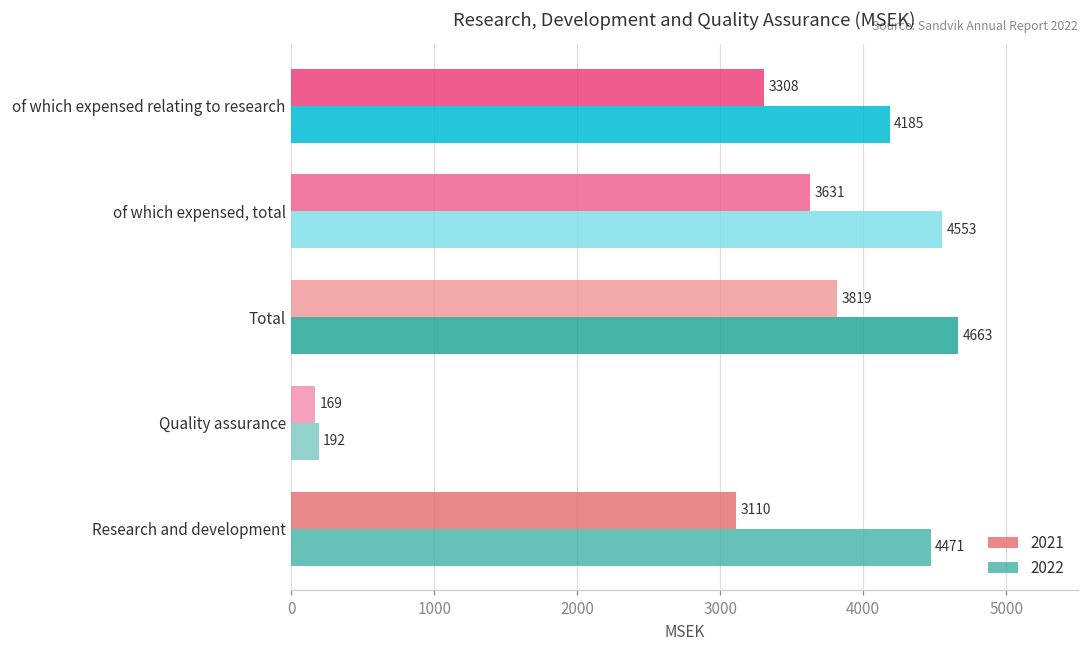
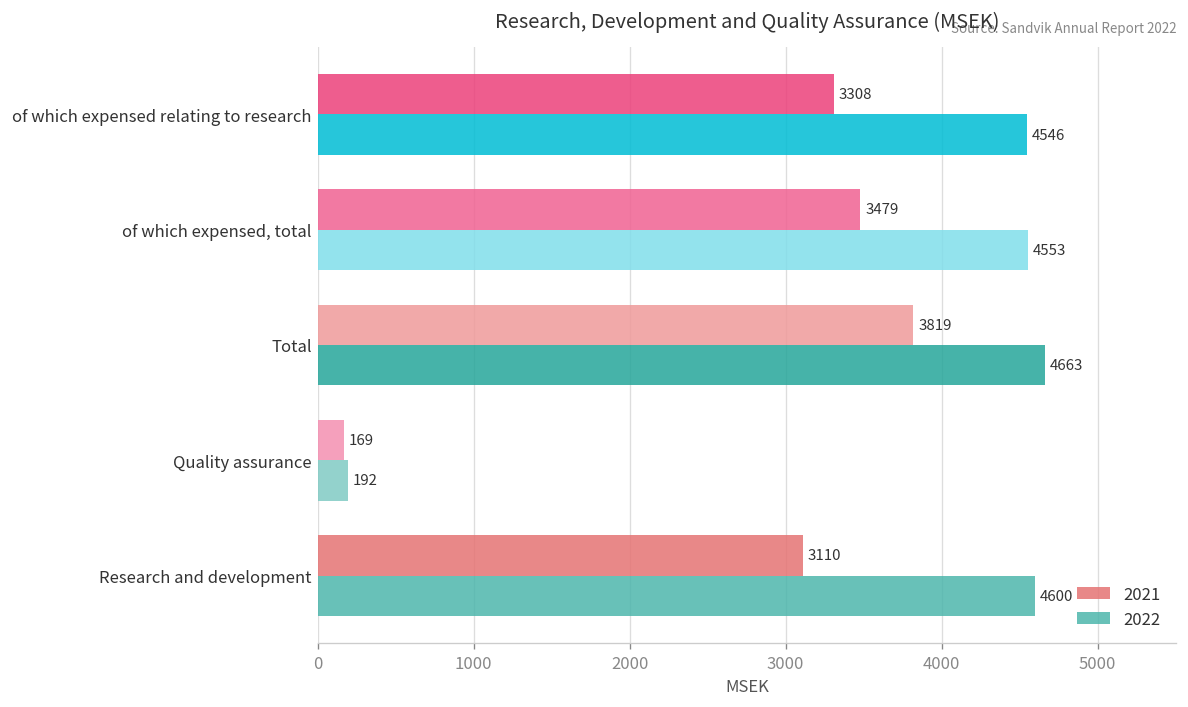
  {
    "2021": {
      "of which expensed relating to research": 3308,
-     "of which expensed, total": 3631,
+     "of which expensed, total": 3479,
      "Total": 3819,
      "Quality assurance": 169,
      "Research and development": 3110
    },
    "2022": {
-     "of which expensed relating to research": 4185,
+     "of which expensed relating to research": 4546,
      "of which expensed, total": 4553,
      "Total": 4663,
      "Quality assurance": 192,
-     "Research and development": 4471
+     "Research and development": 4600
    }
  }
